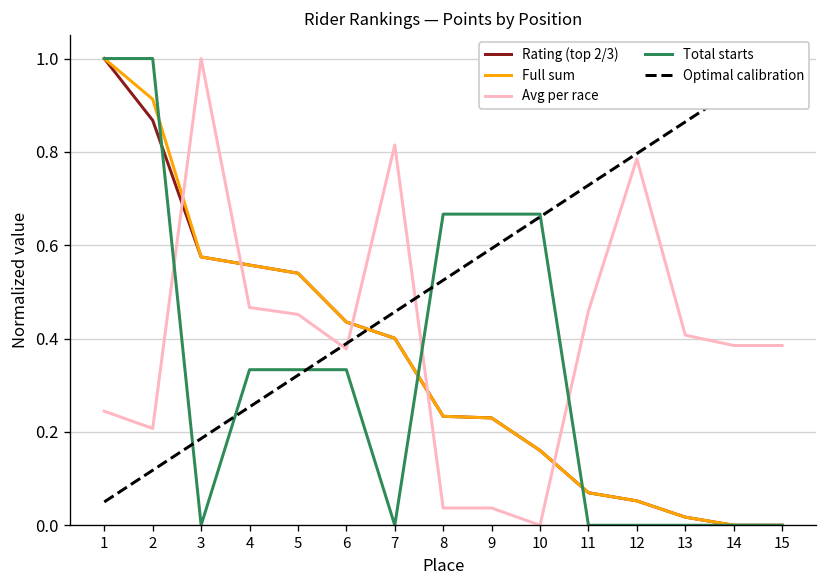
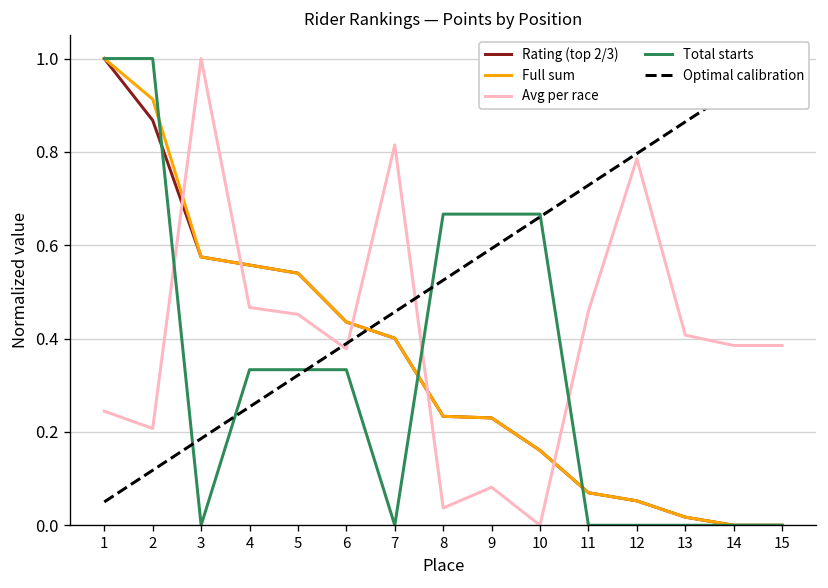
  {
    "Rating (top 2/3)": {
      "2": 0.87
    },
    "Full sum": {
      "2": 0.91
    },
    "Avg per race": {
      "1": 0.24,
      "2": 0.21,
      "3": 1.00,
      "4": 0.47,
      "5": 0.45,
      "6": 0.38,
      "7": 0.81,
      "8": 0.04,
-     "9": 0.04,
+     "9": 0.08,
      "10": 0.00,
      "11": 0.46,
      "12": 0.79,
      "13": 0.41,
      "14": 0.39,
      "15": 0.39
    },
    "Total starts": {
      "2": 1.00,
      "3": 0.00,
      "4": 0.33,
      "5": 0.33,
      "6": 0.33,
      "7": 0.00,
      "8": 0.67,
      "9": 0.67,
      "11": 0.00,
      "12": 0.00,
      "13": 0.00
    },
    "Optimal calibration": {
      "1": 0.05,
      "2": 0.12,
      "3": 0.19,
      "4": 0.25,
      "5": 0.32,
      "6": 0.39,
      "7": 0.46,
      "8": 0.53,
      "9": 0.59,
      "11": 0.73,
      "12": 0.80,
      "13": 0.86
    }
  }
